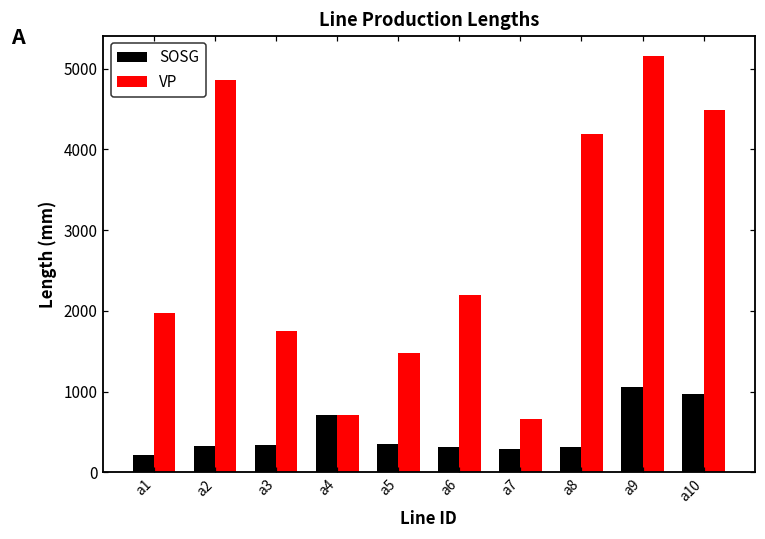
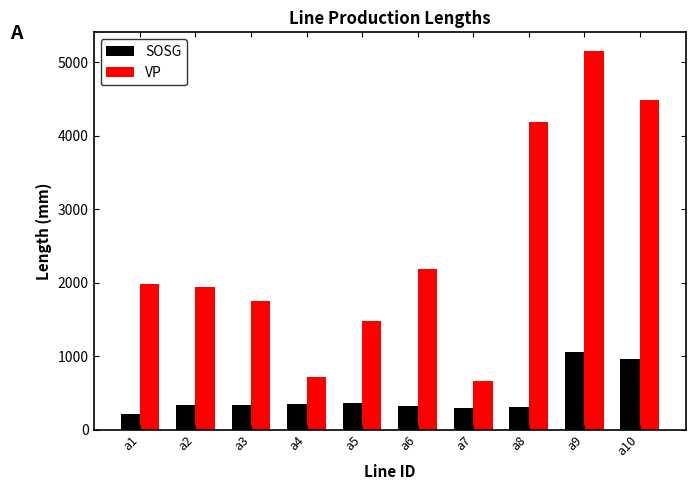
  {
    "SOSG": {
      "a1": 200,
      "a2": 300,
      "a3": 300,
-     "a4": 700,
+     "a4": 400,
      "a5": 400,
      "a6": 300,
      "a7": 300,
      "a8": 300,
      "a9": 1100,
      "a10": 1000
    },
    "VP": {
      "a1": 2000,
-     "a2": 4900,
+     "a2": 1900,
      "a3": 1800,
      "a4": 700,
      "a5": 1500,
      "a6": 2200,
      "a7": 700,
      "a8": 4200,
      "a9": 5200,
      "a10": 4500
    }
  }
